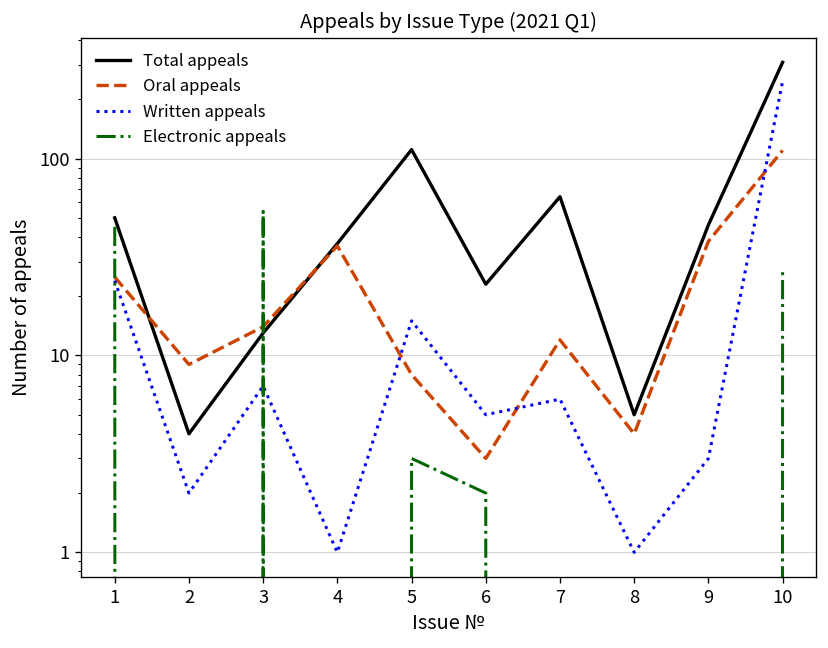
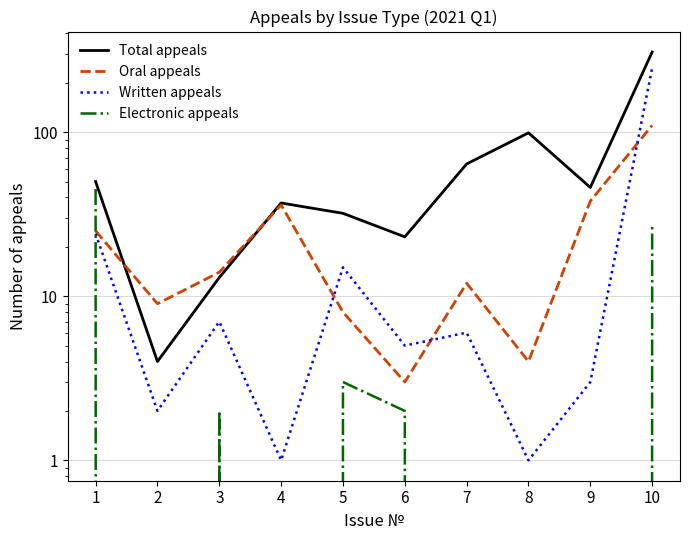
  {
    "Total appeals": {
      "1": 50,
      "2": 4,
      "3": 13,
-     "5": 110,
+     "5": 32,
      "6": 23,
      "7": 64,
-     "8": 5,
+     "8": 100,
      "9": 46,
      "10": 310
    },
    "Oral appeals": {
      "1": 25,
      "2": 9,
      "3": 14,
      "5": 8,
      "6": 3,
      "7": 12,
      "8": 4,
      "9": 38,
      "10": 110
    },
    "Written appeals": {
      "1": 24,
      "2": 2,
      "3": 7,
      "4": 1,
      "5": 15,
      "6": 5,
      "7": 6,
      "8": 1,
      "9": 3,
      "10": 250
    },
    "Electronic appeals": {
      "1": 45,
-     "3": 54,
+     "3": 2,
      "5": 3,
      "6": 2,
      "10": 27
    }
  }
